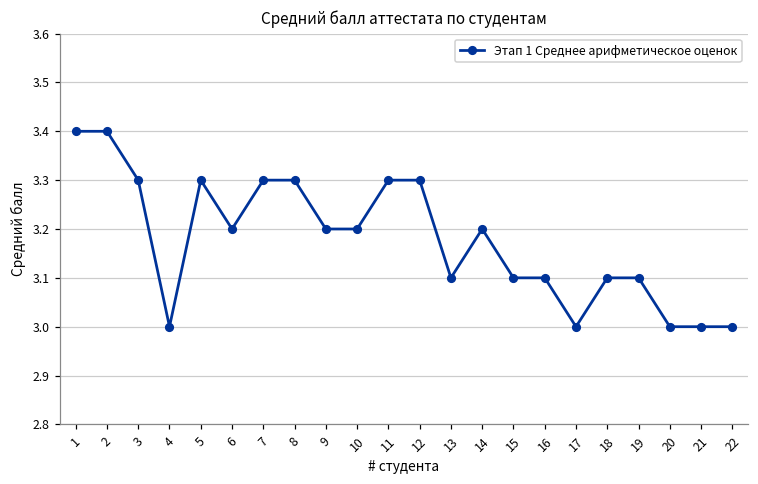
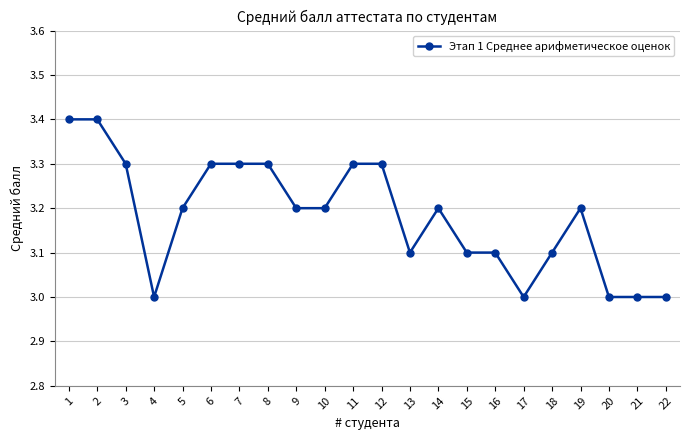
  {
    "1": 3.4,
    "2": 3.4,
    "3": 3.3,
    "4": 3.0,
-   "5": 3.3,
-   "6": 3.2,
+   "5": 3.2,
+   "6": 3.3,
    "7": 3.3,
    "8": 3.3,
    "9": 3.2,
    "10": 3.2,
    "11": 3.3,
    "12": 3.3,
    "13": 3.1,
    "14": 3.2,
    "15": 3.1,
    "16": 3.1,
    "17": 3.0,
    "18": 3.1,
-   "19": 3.1,
+   "19": 3.2,
    "20": 3.0,
    "21": 3.0,
    "22": 3.0
  }
